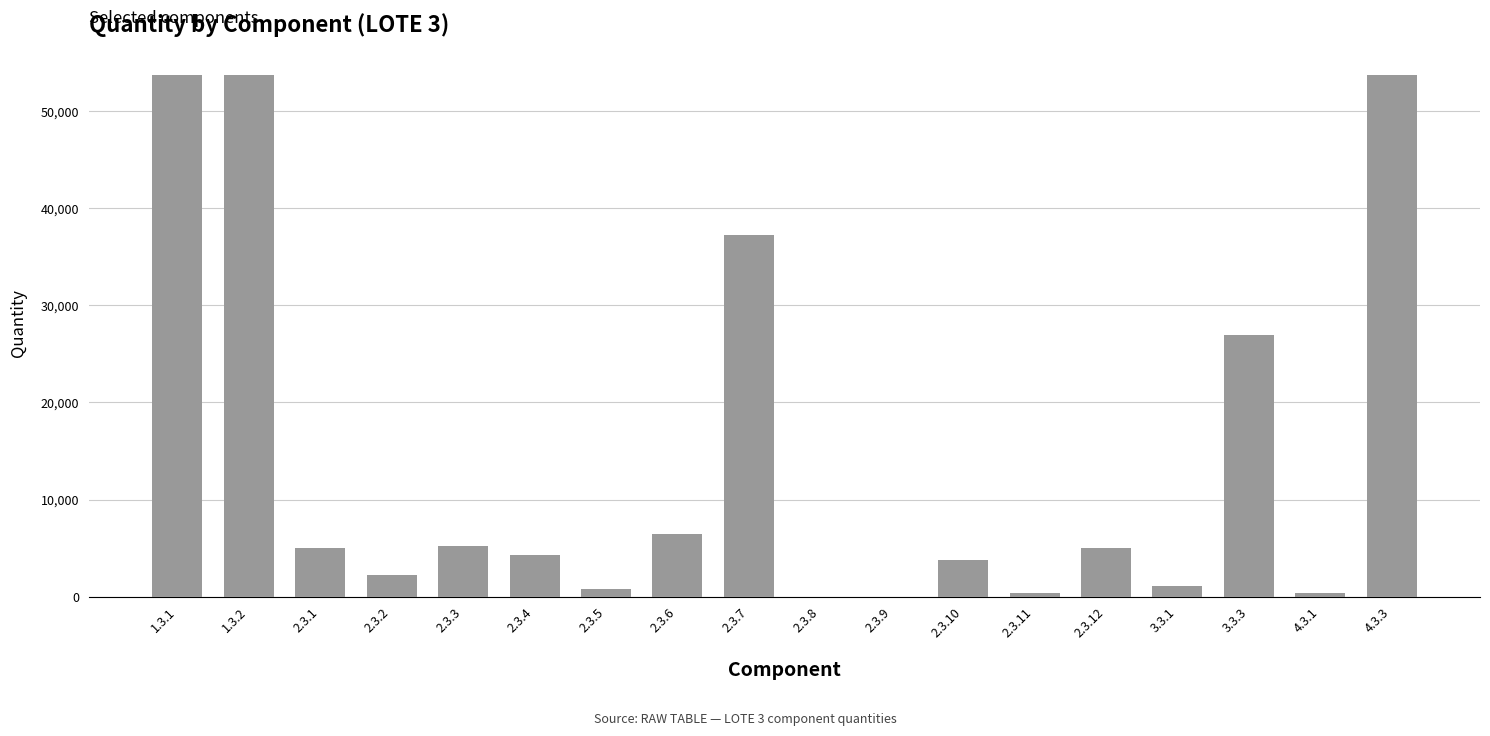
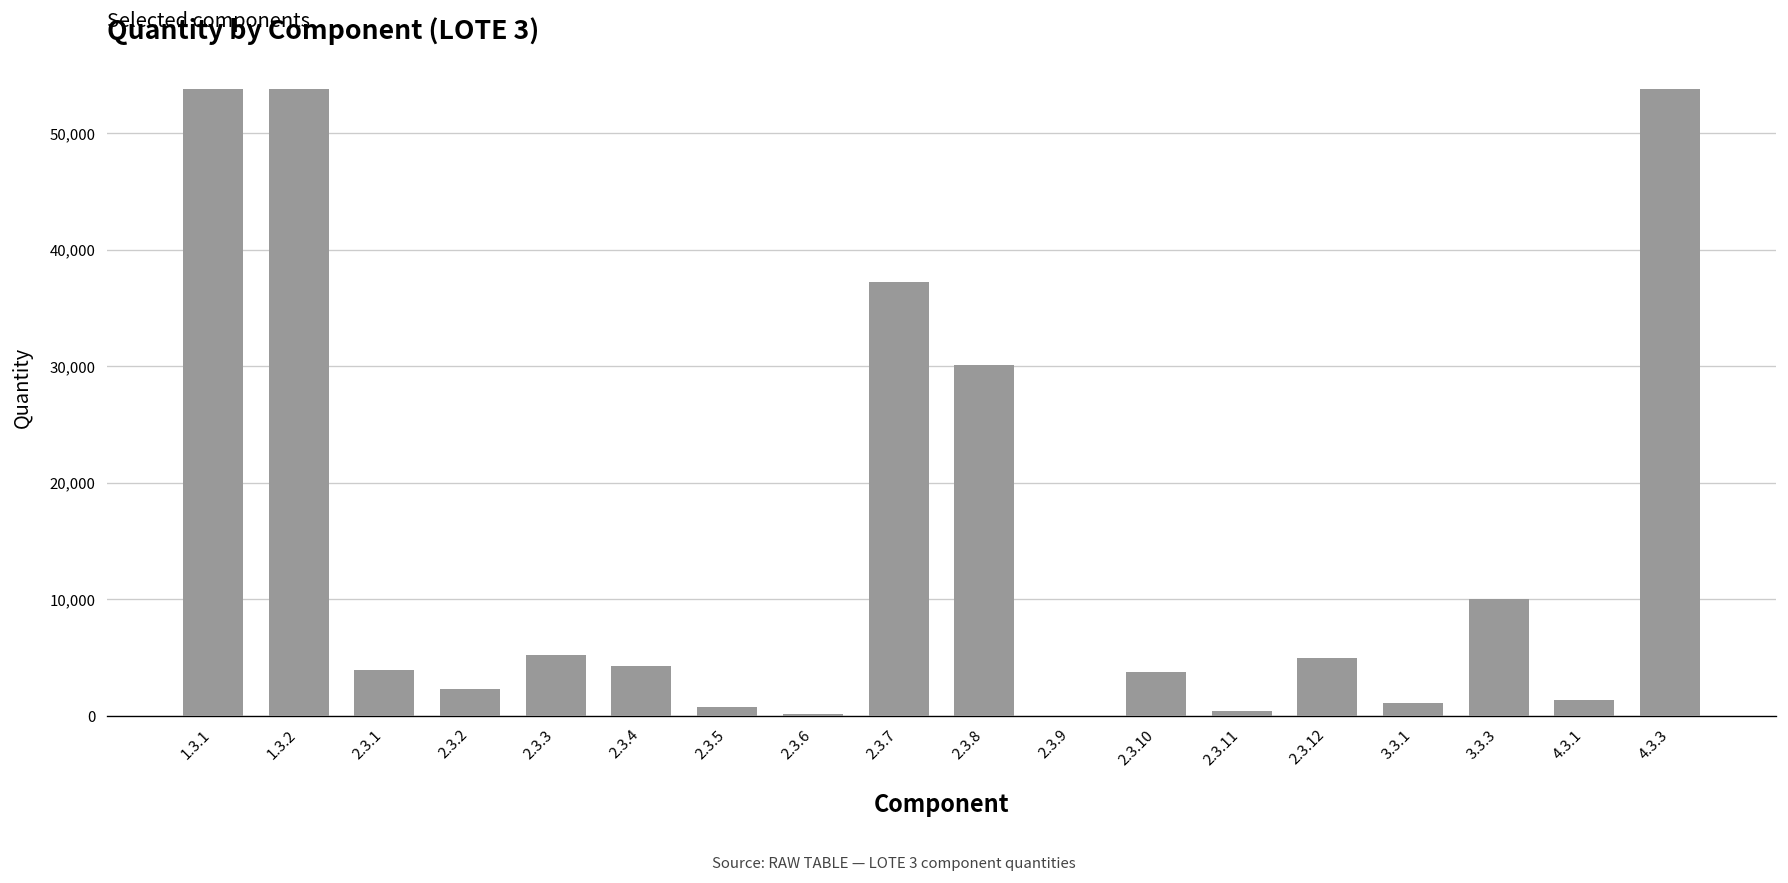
  {
    "1.3.1": "54,000",
    "1.3.2": "54,000",
-   "2.3.1": "5,000",
+   "2.3.1": "4,000",
    "2.3.2": "2,000",
    "2.3.3": "5,000",
    "2.3.4": "4,000",
    "2.3.5": "1,000",
-   "2.3.6": "6,000",
+   "2.3.6": "0",
    "2.3.7": "37,000",
-   "2.3.8": "0",
+   "2.3.8": "30,000",
    "2.3.10": "4,000",
    "2.3.11": "0",
    "2.3.12": "5,000",
    "3.3.1": "1,000",
-   "3.3.3": "27,000",
-   "4.3.1": "0",
+   "3.3.3": "10,000",
+   "4.3.1": "1,000",
    "4.3.3": "54,000"
  }
